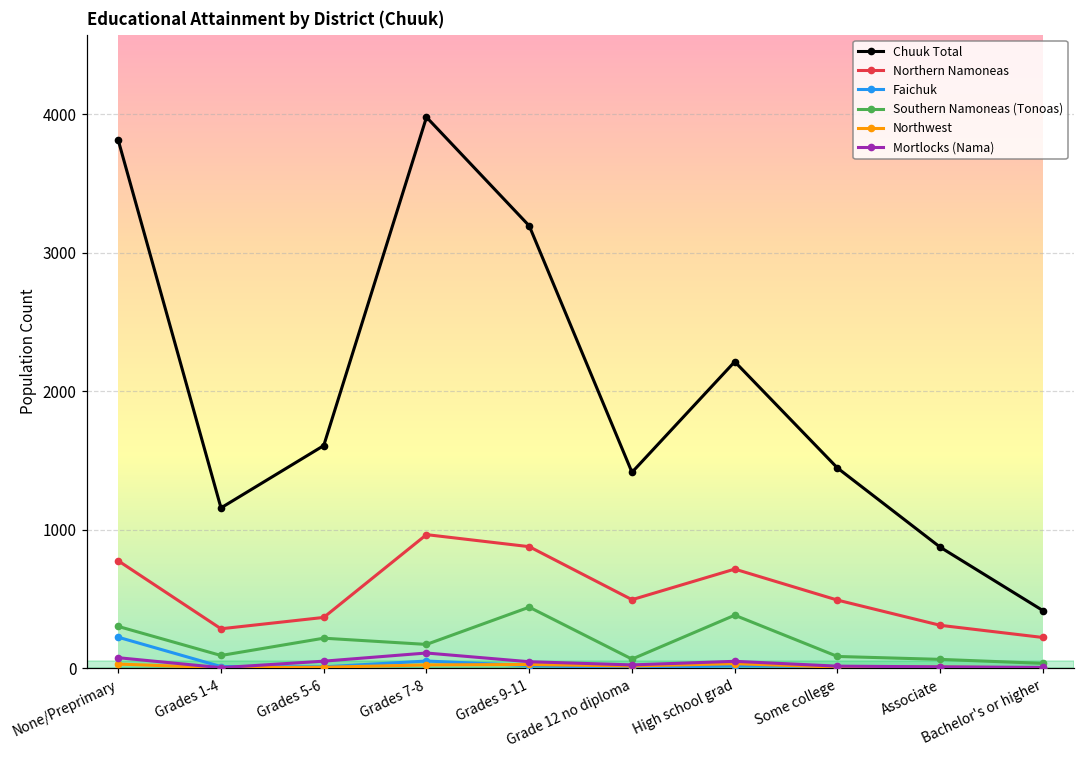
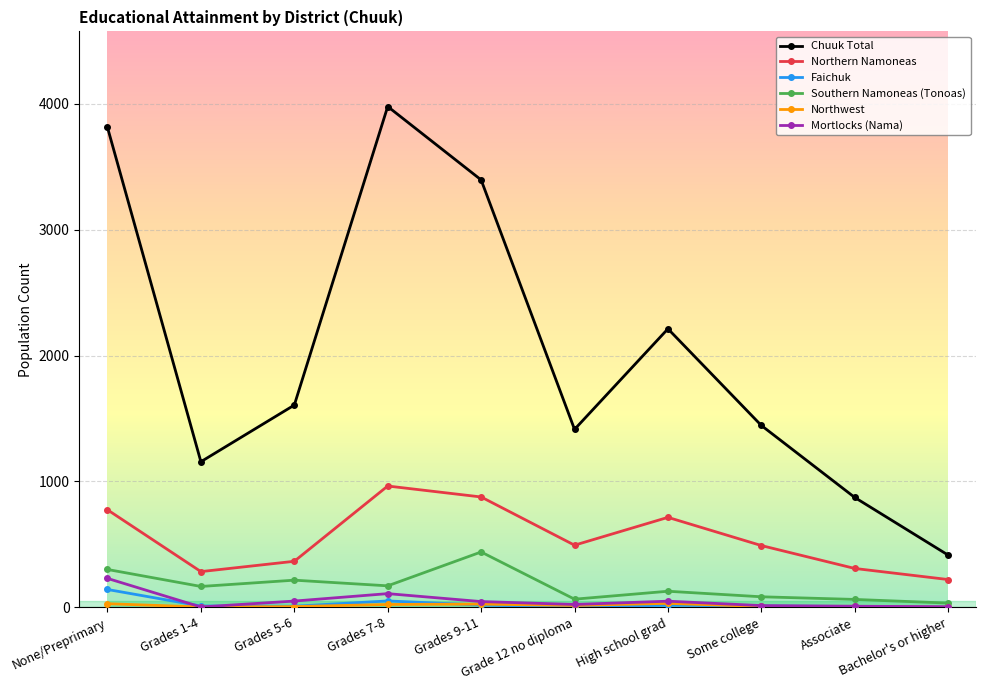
  {
    "Chuuk Total": {
      "None/Preprimary": 3810,
      "Grades 1-4": 1160,
      "Grades 5-6": 1610,
      "Grades 7-8": 3980,
-     "Grades 9-11": 3190,
+     "Grades 9-11": 3400,
      "Grade 12 no diploma": 1410,
      "High school grad": 2210,
      "Some college": 1450,
      "Associate": 870,
      "Bachelor's or higher": 420
    },
    "Northern Namoneas": {
      "None/Preprimary": 780,
      "Grades 1-4": 280,
      "Grades 5-6": 370,
      "Grades 7-8": 960,
      "Grades 9-11": 880,
      "Grade 12 no diploma": 490,
      "High school grad": 720,
      "Some college": 490,
      "Associate": 310,
      "Bachelor's or higher": 220
    },
    "Faichuk": {
-     "None/Preprimary": 220,
+     "None/Preprimary": 140,
      "Grades 7-8": 50
    },
    "Southern Namoneas (Tonoas)": {
      "None/Preprimary": 300,
-     "Grades 1-4": 90,
+     "Grades 1-4": 170,
      "Grades 5-6": 220,
      "Grades 7-8": 170,
      "Grades 9-11": 440,
      "Grade 12 no diploma": 70,
-     "High school grad": 380,
+     "High school grad": 130,
      "Some college": 80,
      "Associate": 60,
      "Bachelor's or higher": 30
    },
    "Northwest": {
      "None/Preprimary": 30,
      "Grades 7-8": 20
    },
    "Mortlocks (Nama)": {
-     "None/Preprimary": 80,
+     "None/Preprimary": 230,
      "Grades 5-6": 50,
      "Grades 7-8": 110
    }
  }
